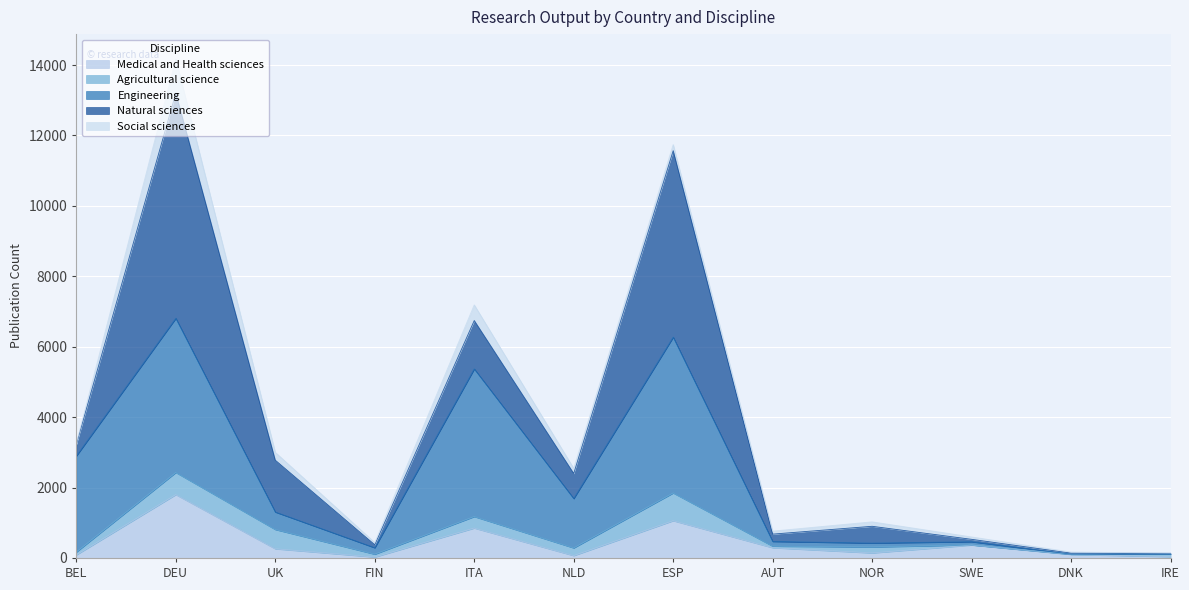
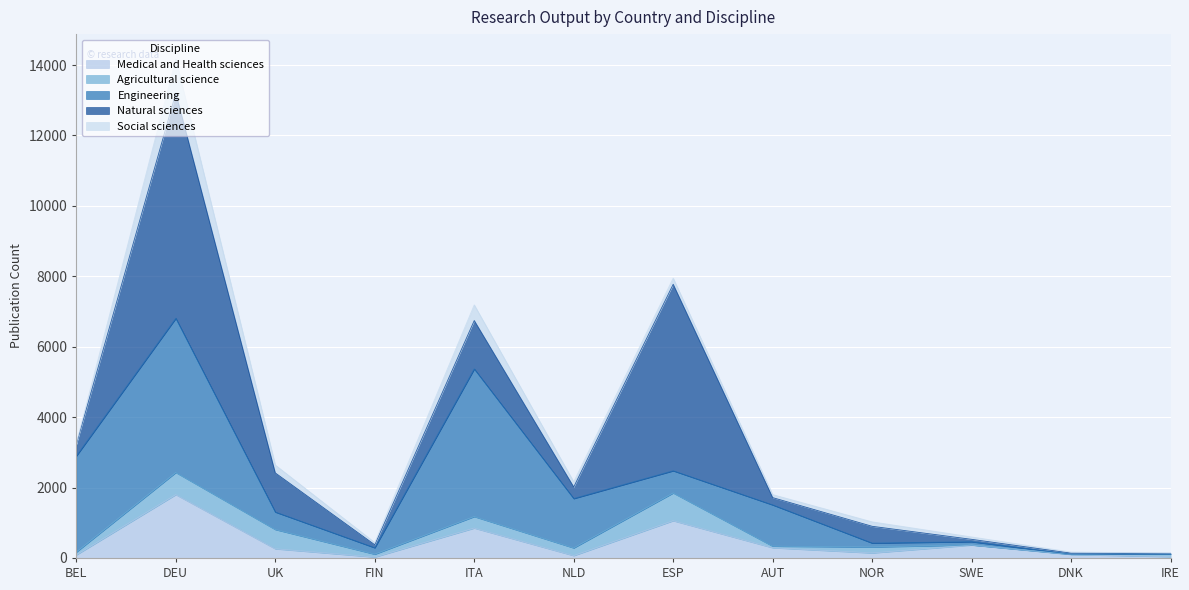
  {
    "Agricultural science": {
      "BEL": 100,
      "DEU": 600,
      "UK": 500,
      "FIN": 100,
      "ITA": 300,
      "NLD": 200,
      "ESP": 800,
      "NOR": 200
    },
    "Engineering": {
      "BEL": 2700,
      "DEU": 4400,
      "UK": 500,
      "FIN": 200,
      "ITA": 4200,
      "NLD": 1400,
-     "ESP": 4400,
-     "AUT": 100,
+     "ESP": 600,
+     "AUT": 1200,
      "NOR": 100
    },
    "Natural sciences": {
-     "UK": 1500,
+     "UK": 1100,
      "ITA": 1400,
-     "NLD": 700,
+     "NLD": 300,
      "ESP": 5300,
      "AUT": 200,
      "NOR": 500
    }
  }
